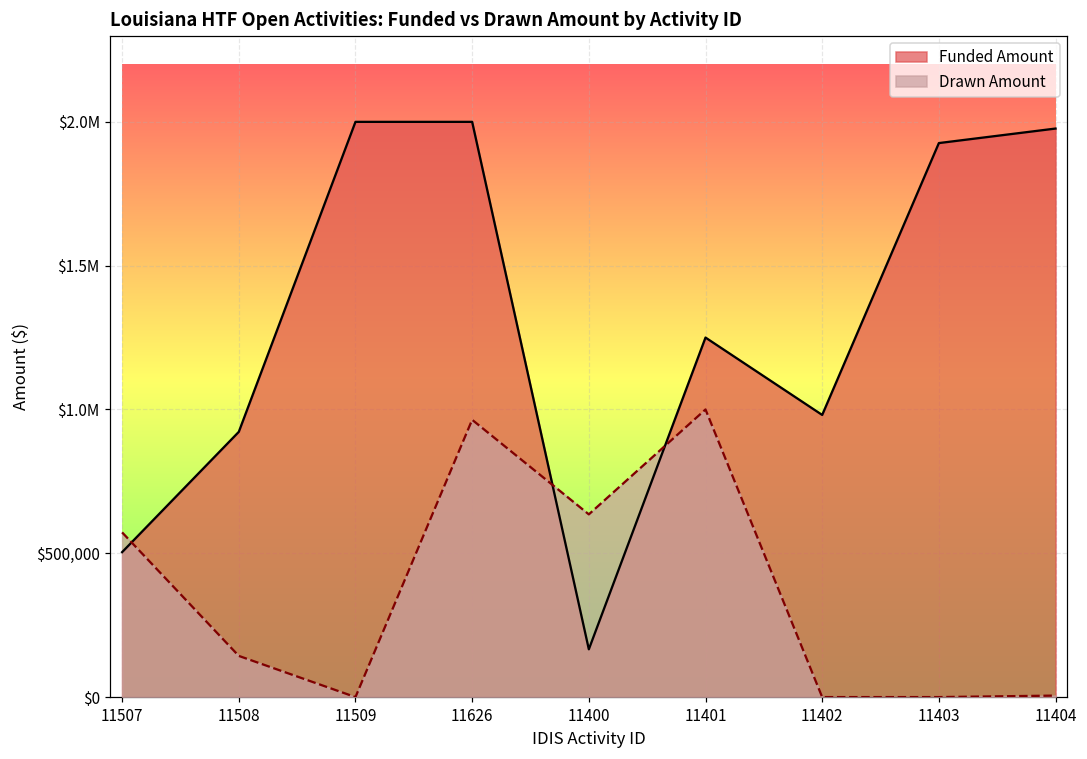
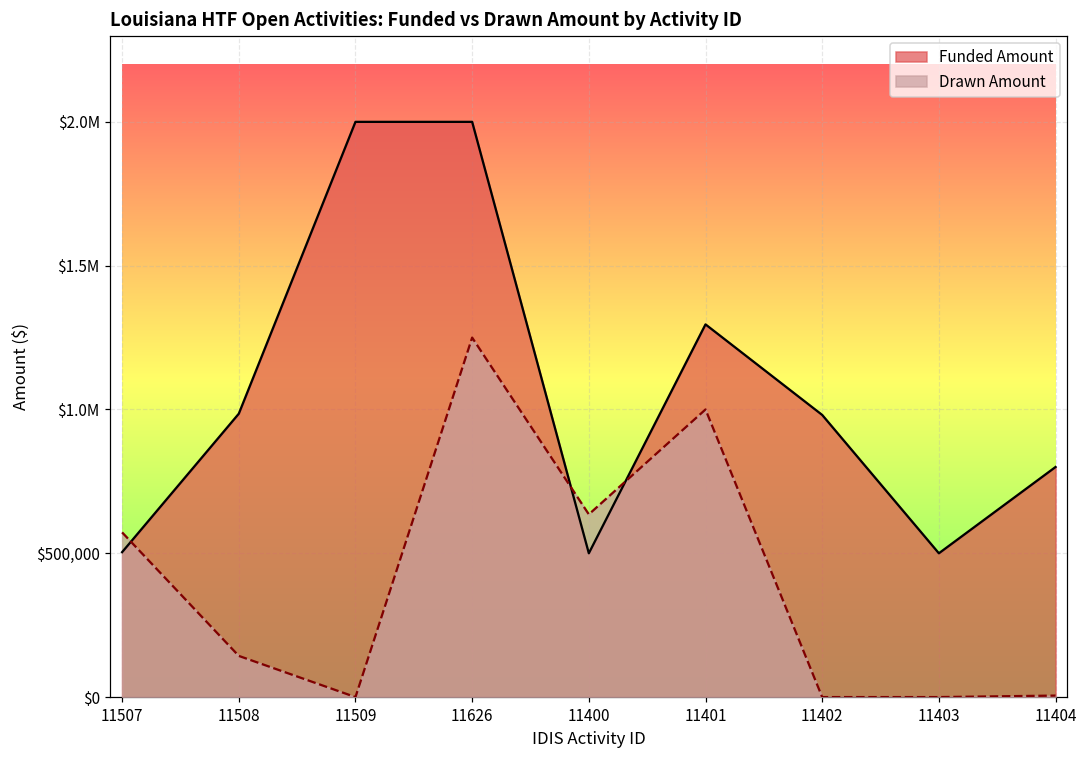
  {
    "Funded Amount": {
      "11507": "$500,000",
-     "11508": "$920,000",
+     "11508": "$990,000",
      "11509": "$2,000,000",
      "11626": "$2,000,000",
-     "11400": "$170,000",
-     "11401": "$1,250,000",
+     "11400": "$500,000",
+     "11401": "$1,300,000",
      "11402": "$980,000",
-     "11403": "$1,930,000",
-     "11404": "$1,980,000"
+     "11403": "$500,000",
+     "11404": "$800,000"
    },
    "Drawn Amount": {
      "11507": "$570,000",
      "11508": "$140,000",
      "11509": "$0",
-     "11626": "$960,000",
+     "11626": "$1,250,000",
      "11400": "$640,000",
      "11401": "$1,000,000",
      "11402": "$0",
      "11403": "$0",
      "11404": "$10,000"
    }
  }
